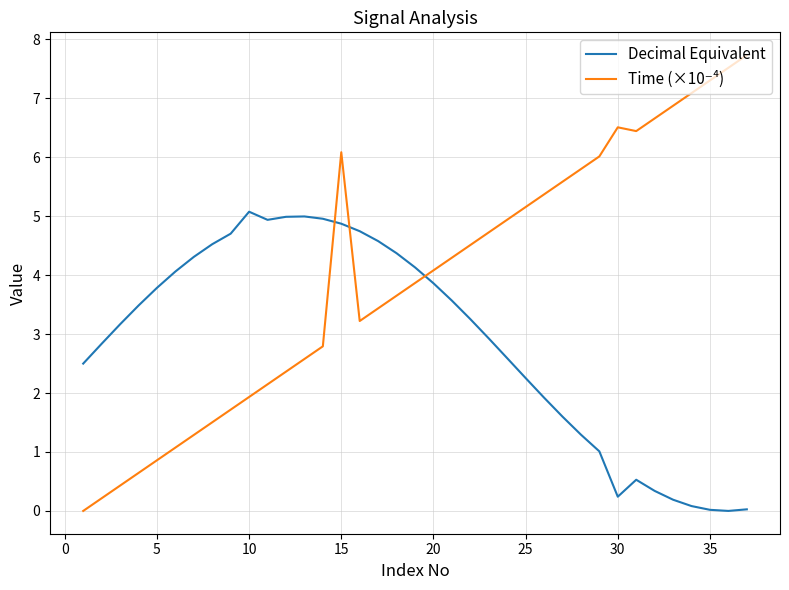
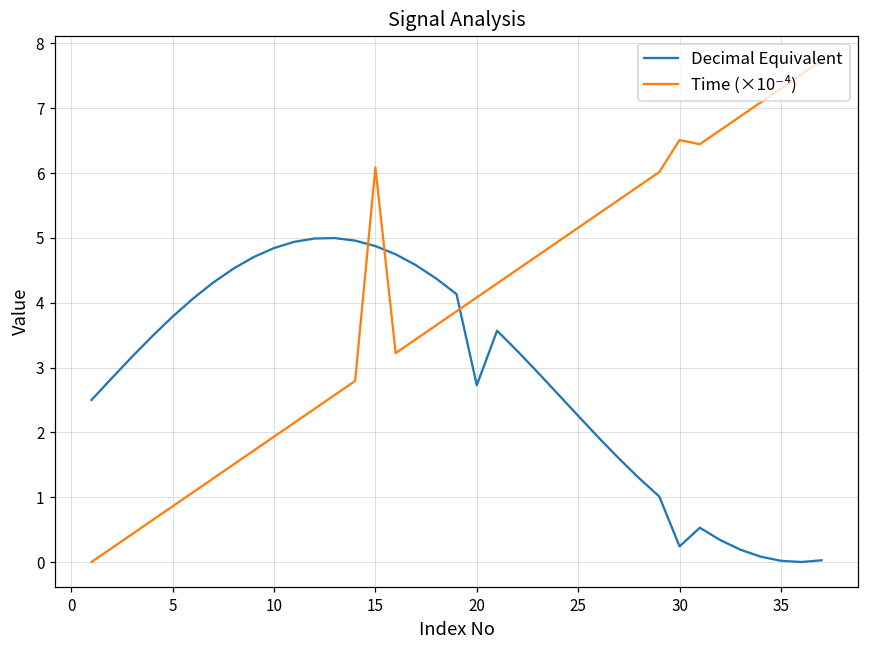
  {
    "Decimal Equivalent": {
      "5": 3.8,
-     "10": 5.1,
+     "10": 4.8,
      "15": 4.9,
-     "20": 3.9,
+     "20": 2.7,
      "25": 2.3,
      "30": 0.2,
      "35": 0.0
    },
    "Time (×10⁻⁴)": {
      "5": 0.9,
      "10": 1.9,
      "15": 6.1,
      "20": 4.1,
      "25": 5.2,
      "30": 6.5
    }
  }
